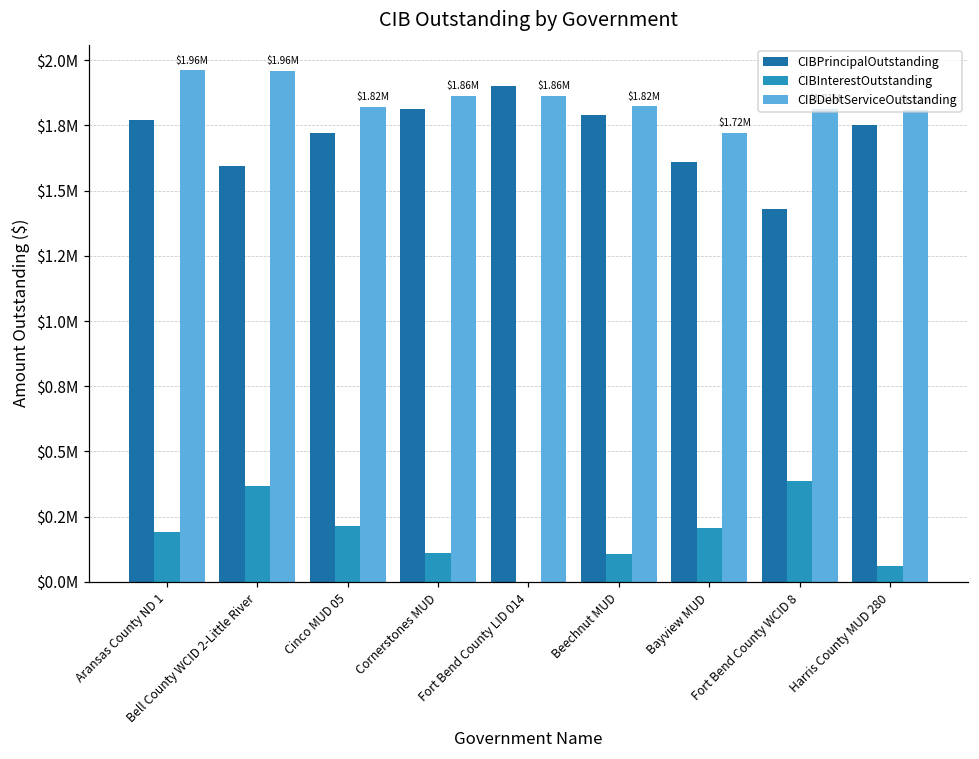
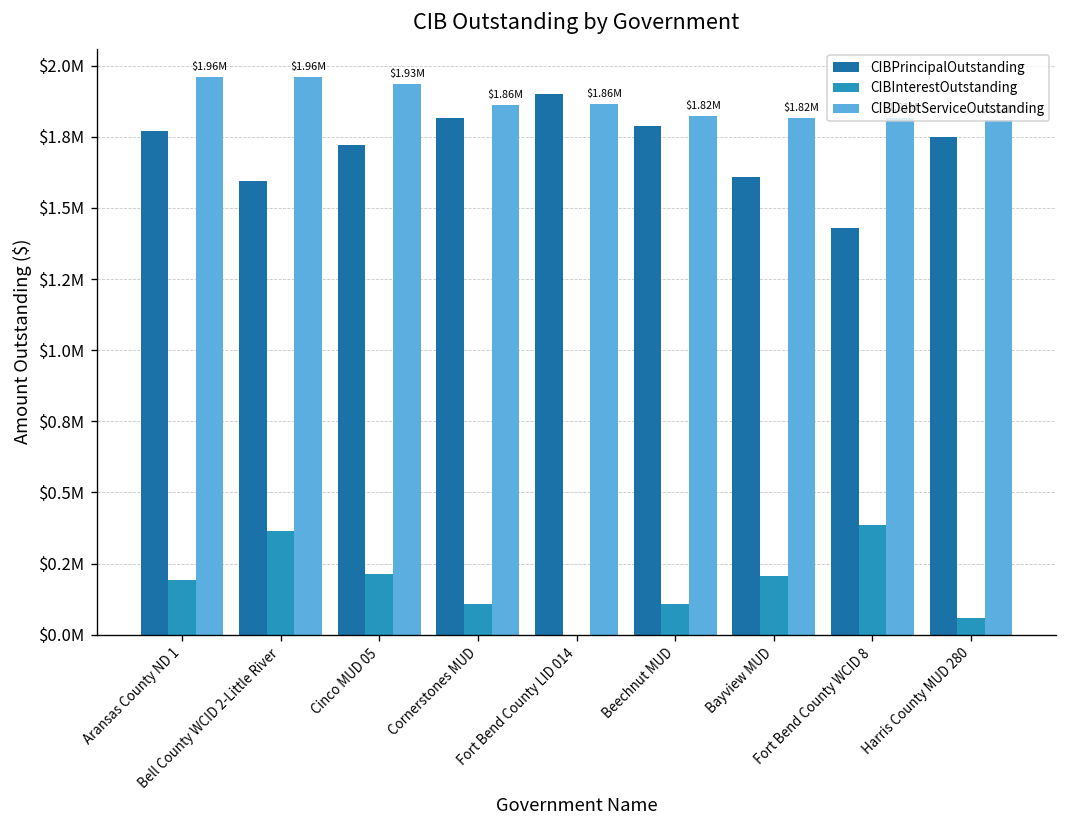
  {
    "CIBDebtServiceOutstanding": {
      "Aransas County ND 1": "$1.96M",
      "Bell County WCID 2-Little River": "$1.96M",
-     "Cinco MUD 05": "$1.82M",
+     "Cinco MUD 05": "$1.93M",
      "Cornerstones MUD": "$1.86M",
      "Fort Bend County LID 014": "$1.86M",
      "Beechnut MUD": "$1.82M",
-     "Bayview MUD": "$1.72M"
+     "Bayview MUD": "$1.82M"
    }
  }
